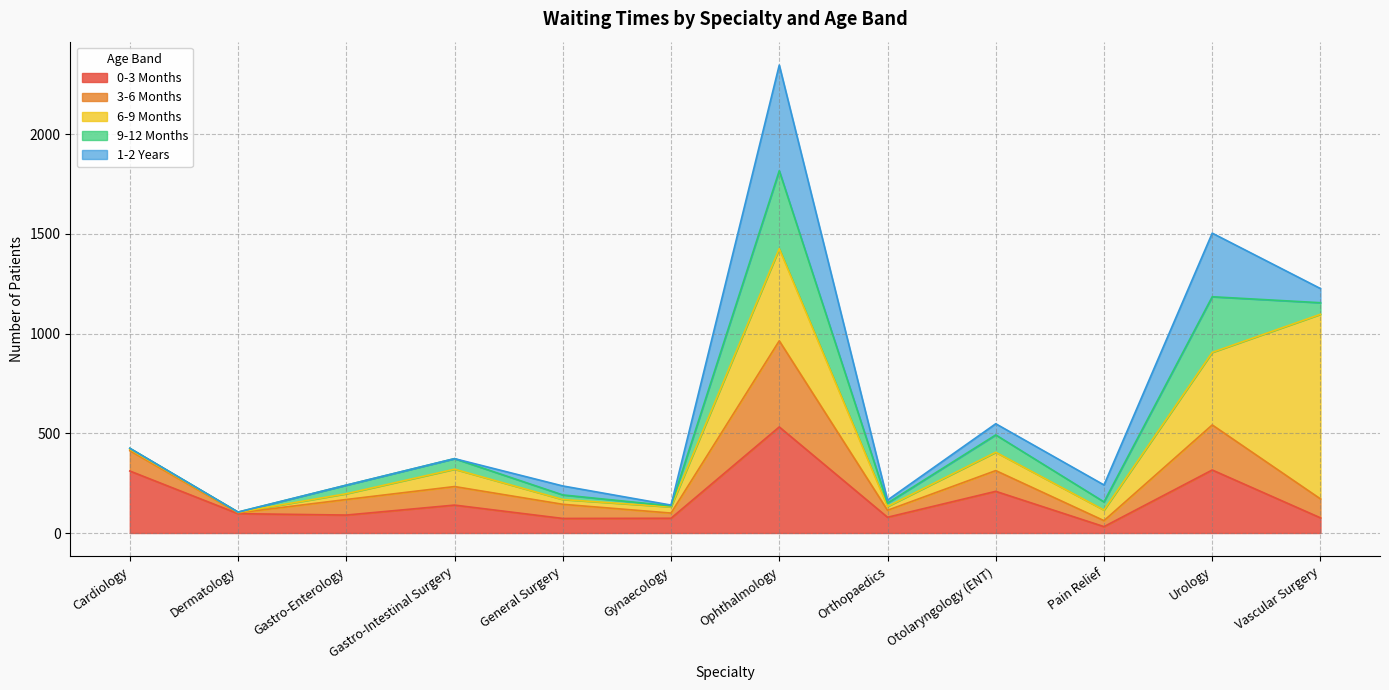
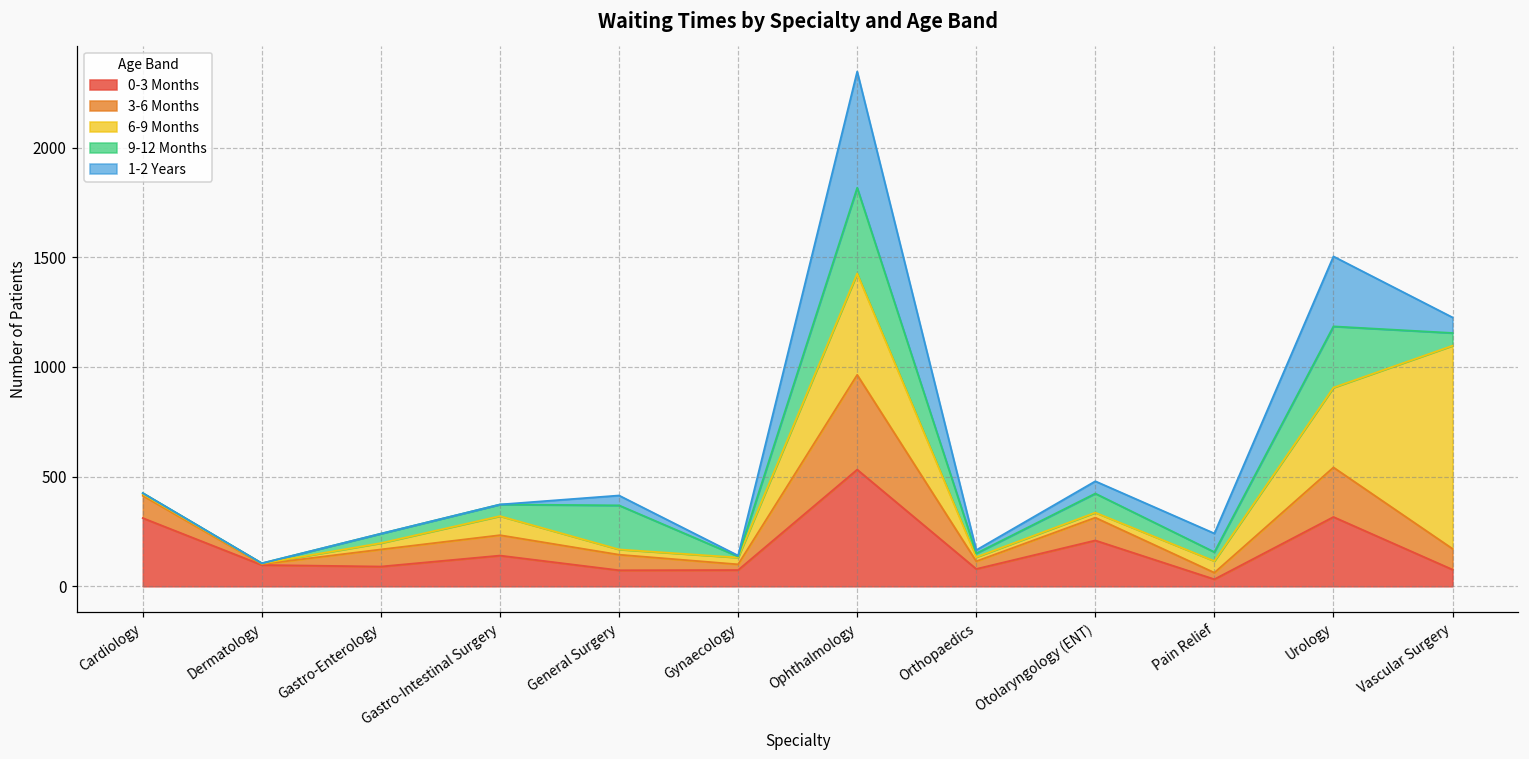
  {
    "6-9 Months": {
      "Gastro-Enterology": 30,
      "Gastro-Intestinal Surgery": 90,
      "General Surgery": 20,
      "Ophthalmology": 460,
      "Orthopaedics": 20,
-     "Otolaryngology (ENT)": 90,
+     "Otolaryngology (ENT)": 20,
      "Pain Relief": 50,
      "Urology": 360,
      "Vascular Surgery": 930
    },
    "9-12 Months": {
-     "General Surgery": 20,
+     "General Surgery": 200,
      "Ophthalmology": 390,
      "Orthopaedics": 20,
      "Otolaryngology (ENT)": 90,
      "Pain Relief": 40,
      "Urology": 280,
      "Vascular Surgery": 60
    },
    "1-2 Years": {
      "General Surgery": 50,
      "Ophthalmology": 530,
      "Orthopaedics": 20,
      "Otolaryngology (ENT)": 60,
      "Pain Relief": 90,
      "Urology": 320,
      "Vascular Surgery": 70
    }
  }
